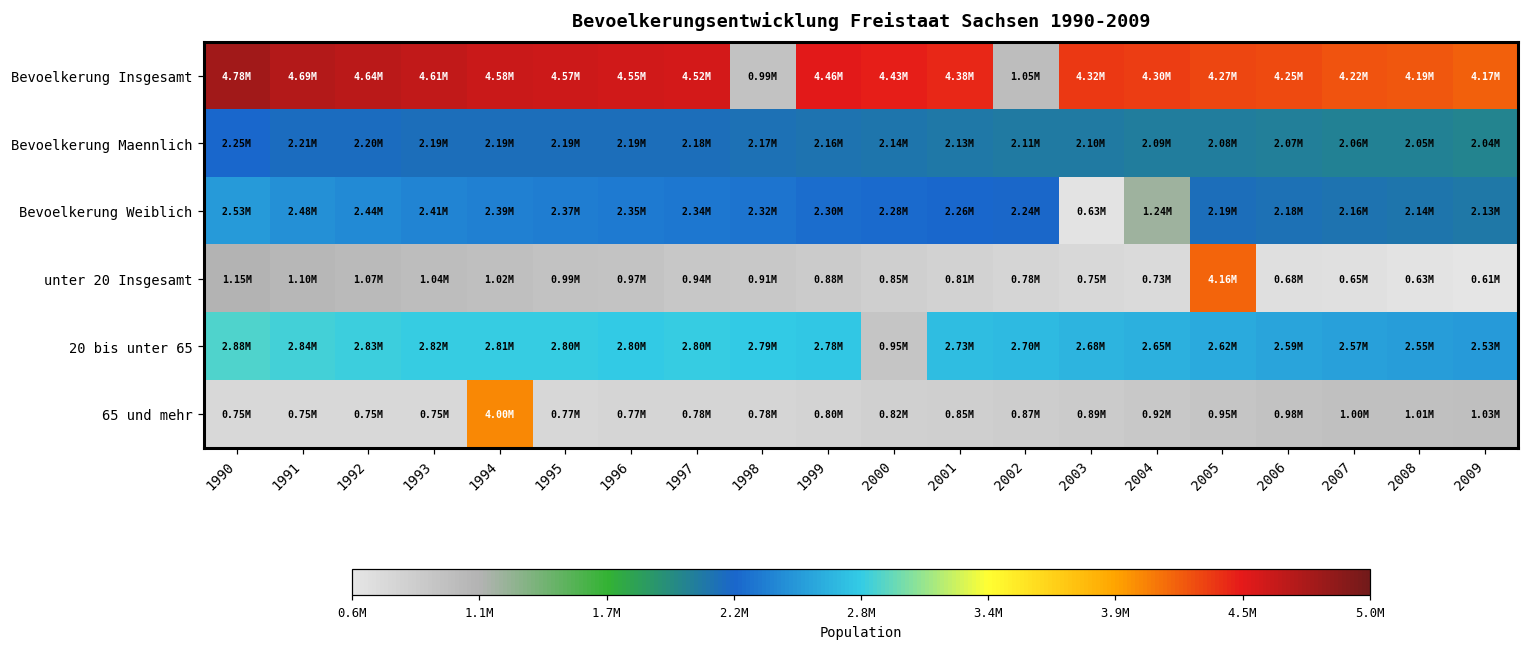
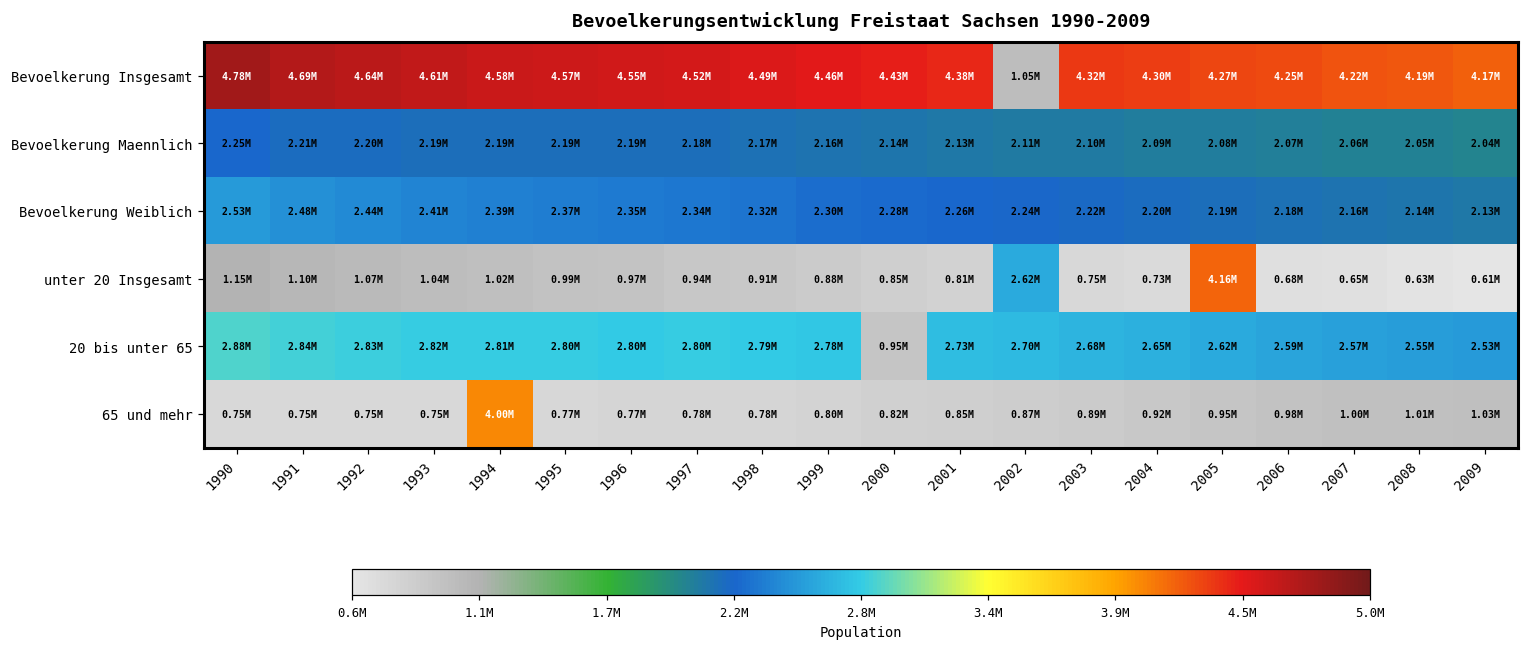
  {
    "Bevoelkerung Insgesamt": {
      "1990": "4.78M",
      "1991": "4.69M",
      "1992": "4.64M",
      "1993": "4.61M",
      "1994": "4.58M",
      "1995": "4.57M",
      "1996": "4.55M",
      "1997": "4.52M",
-     "1998": "0.99M",
+     "1998": "4.49M",
      "1999": "4.46M",
      "2000": "4.43M",
      "2001": "4.38M",
      "2002": "1.05M",
      "2003": "4.32M",
      "2004": "4.30M",
      "2005": "4.27M",
      "2006": "4.25M",
      "2007": "4.22M",
      "2008": "4.19M",
      "2009": "4.17M"
    },
    "Bevoelkerung Maennlich": {
      "1990": "2.25M",
      "1991": "2.21M",
      "1992": "2.20M",
      "1993": "2.19M",
      "1994": "2.19M",
      "1995": "2.19M",
      "1996": "2.19M",
      "1997": "2.18M",
      "1998": "2.17M",
      "1999": "2.16M",
      "2000": "2.14M",
      "2001": "2.13M",
      "2002": "2.11M",
      "2003": "2.10M",
      "2004": "2.09M",
      "2005": "2.08M",
      "2006": "2.07M",
      "2007": "2.06M",
      "2008": "2.05M",
      "2009": "2.04M"
    },
    "Bevoelkerung Weiblich": {
      "1990": "2.53M",
      "1991": "2.48M",
      "1992": "2.44M",
      "1993": "2.41M",
      "1994": "2.39M",
      "1995": "2.37M",
      "1996": "2.35M",
      "1997": "2.34M",
      "1998": "2.32M",
      "1999": "2.30M",
      "2000": "2.28M",
      "2001": "2.26M",
      "2002": "2.24M",
-     "2003": "0.63M",
-     "2004": "1.24M",
+     "2003": "2.22M",
+     "2004": "2.20M",
      "2005": "2.19M",
      "2006": "2.18M",
      "2007": "2.16M",
      "2008": "2.14M",
      "2009": "2.13M"
    },
    "unter 20 Insgesamt": {
      "1990": "1.15M",
      "1991": "1.10M",
      "1992": "1.07M",
      "1993": "1.04M",
      "1994": "1.02M",
      "1995": "0.99M",
      "1996": "0.97M",
      "1997": "0.94M",
      "1998": "0.91M",
      "1999": "0.88M",
      "2000": "0.85M",
      "2001": "0.81M",
-     "2002": "0.78M",
+     "2002": "2.62M",
      "2003": "0.75M",
      "2004": "0.73M",
      "2005": "4.16M",
      "2006": "0.68M",
      "2007": "0.65M",
      "2008": "0.63M",
      "2009": "0.61M"
    },
    "20 bis unter 65": {
      "1990": "2.88M",
      "1991": "2.84M",
      "1992": "2.83M",
      "1993": "2.82M",
      "1994": "2.81M",
      "1995": "2.80M",
      "1996": "2.80M",
      "1997": "2.80M",
      "1998": "2.79M",
      "1999": "2.78M",
      "2000": "0.95M",
      "2001": "2.73M",
      "2002": "2.70M",
      "2003": "2.68M",
      "2004": "2.65M",
      "2005": "2.62M",
      "2006": "2.59M",
      "2007": "2.57M",
      "2008": "2.55M",
      "2009": "2.53M"
    },
    "65 und mehr": {
      "1990": "0.75M",
      "1991": "0.75M",
      "1992": "0.75M",
      "1993": "0.75M",
      "1994": "4.00M",
      "1995": "0.77M",
      "1996": "0.77M",
      "1997": "0.78M",
      "1998": "0.78M",
      "1999": "0.80M",
      "2000": "0.82M",
      "2001": "0.85M",
      "2002": "0.87M",
      "2003": "0.89M",
      "2004": "0.92M",
      "2005": "0.95M",
      "2006": "0.98M",
      "2007": "1.00M",
      "2008": "1.01M",
      "2009": "1.03M"
    }
  }
